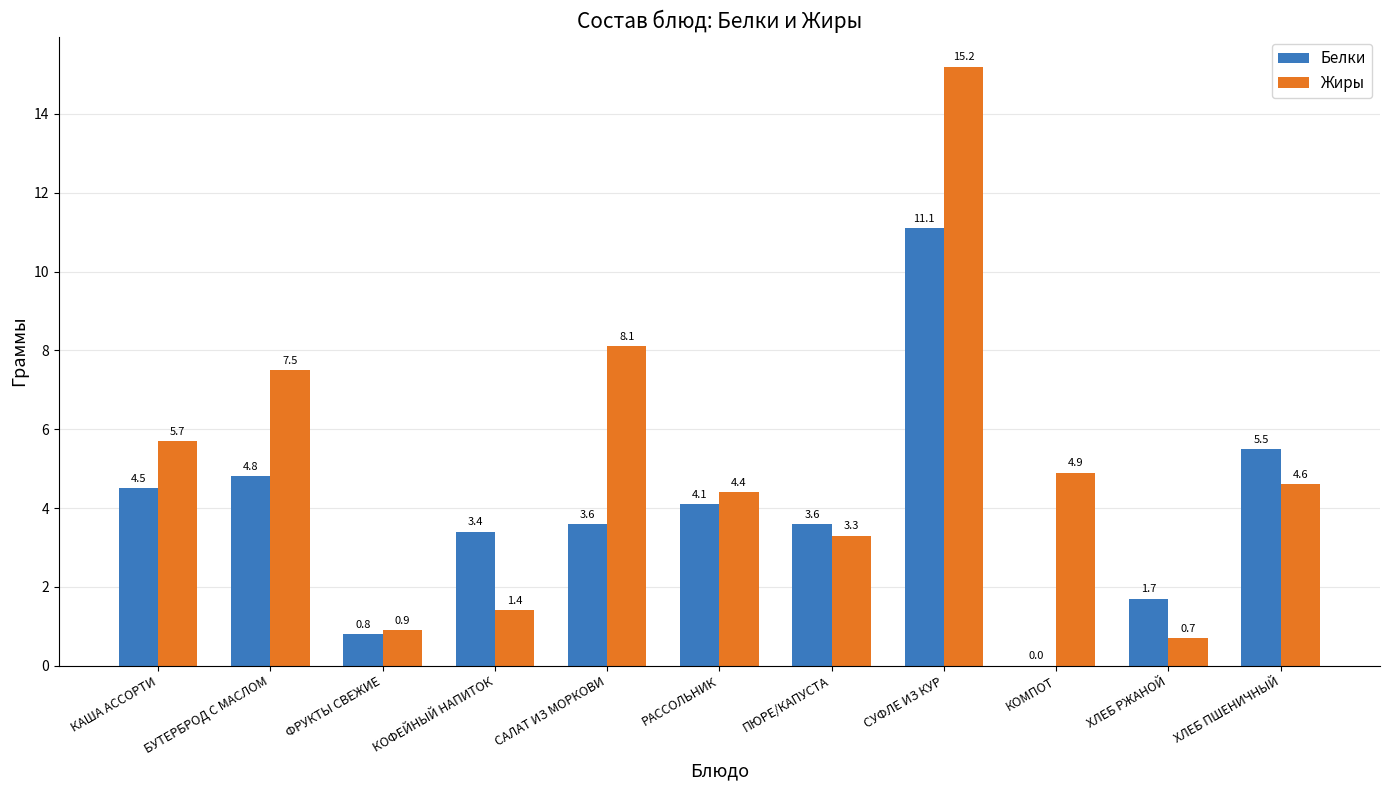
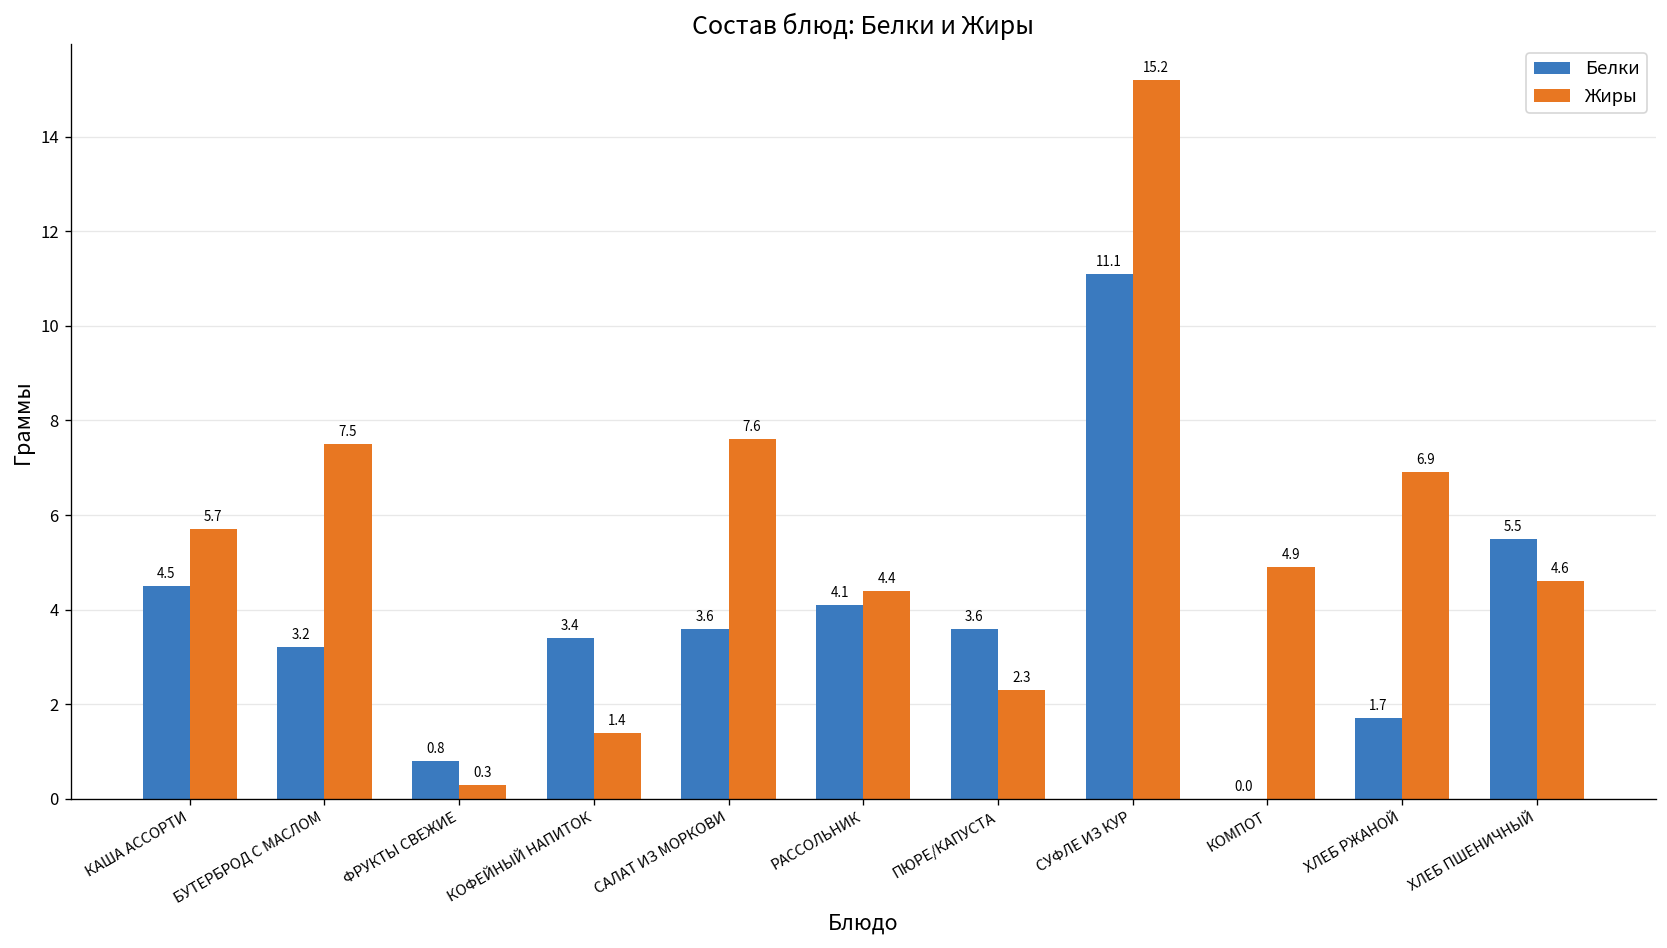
  {
    "Белки": {
      "КАША АССОРТИ": 4.5,
-     "БУТЕРБРОД С МАСЛОМ": 4.8,
+     "БУТЕРБРОД С МАСЛОМ": 3.2,
      "ФРУКТЫ СВЕЖИЕ": 0.8,
      "КОФЕЙНЫЙ НАПИТОК": 3.4,
      "САЛАТ ИЗ МОРКОВИ": 3.6,
      "РАССОЛЬНИК": 4.1,
      "ПЮРЕ/КАПУСТА": 3.6,
      "СУФЛЕ ИЗ КУР": 11.1,
      "КОМПОТ": 0.0,
      "ХЛЕБ РЖАНОЙ": 1.7,
      "ХЛЕБ ПШЕНИЧНЫЙ": 5.5
    },
    "Жиры": {
      "КАША АССОРТИ": 5.7,
      "БУТЕРБРОД С МАСЛОМ": 7.5,
-     "ФРУКТЫ СВЕЖИЕ": 0.9,
+     "ФРУКТЫ СВЕЖИЕ": 0.3,
      "КОФЕЙНЫЙ НАПИТОК": 1.4,
-     "САЛАТ ИЗ МОРКОВИ": 8.1,
+     "САЛАТ ИЗ МОРКОВИ": 7.6,
      "РАССОЛЬНИК": 4.4,
-     "ПЮРЕ/КАПУСТА": 3.3,
+     "ПЮРЕ/КАПУСТА": 2.3,
      "СУФЛЕ ИЗ КУР": 15.2,
      "КОМПОТ": 4.9,
-     "ХЛЕБ РЖАНОЙ": 0.7,
+     "ХЛЕБ РЖАНОЙ": 6.9,
      "ХЛЕБ ПШЕНИЧНЫЙ": 4.6
    }
  }
